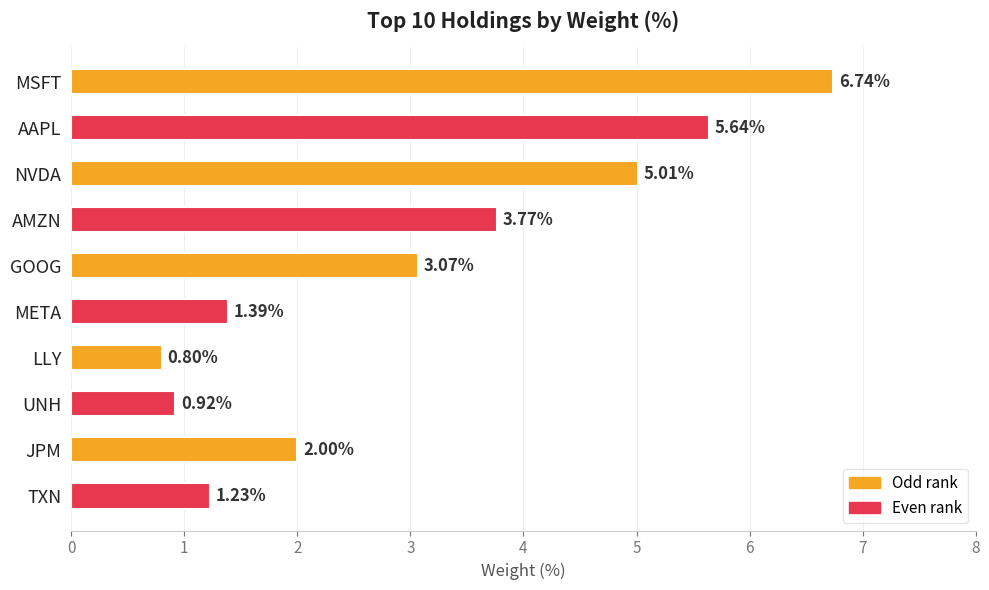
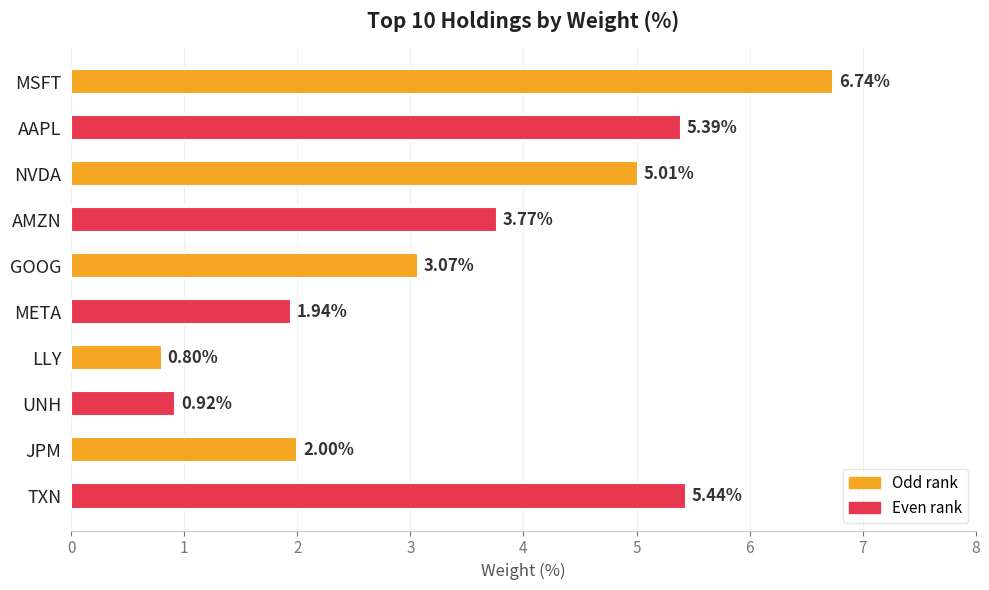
  {
    "MSFT": "6.74%",
-   "AAPL": "5.64%",
+   "AAPL": "5.39%",
    "NVDA": "5.01%",
    "AMZN": "3.77%",
    "GOOG": "3.07%",
-   "META": "1.39%",
+   "META": "1.94%",
    "LLY": "0.80%",
    "UNH": "0.92%",
    "JPM": "2.00%",
-   "TXN": "1.23%"
+   "TXN": "5.44%"
  }
